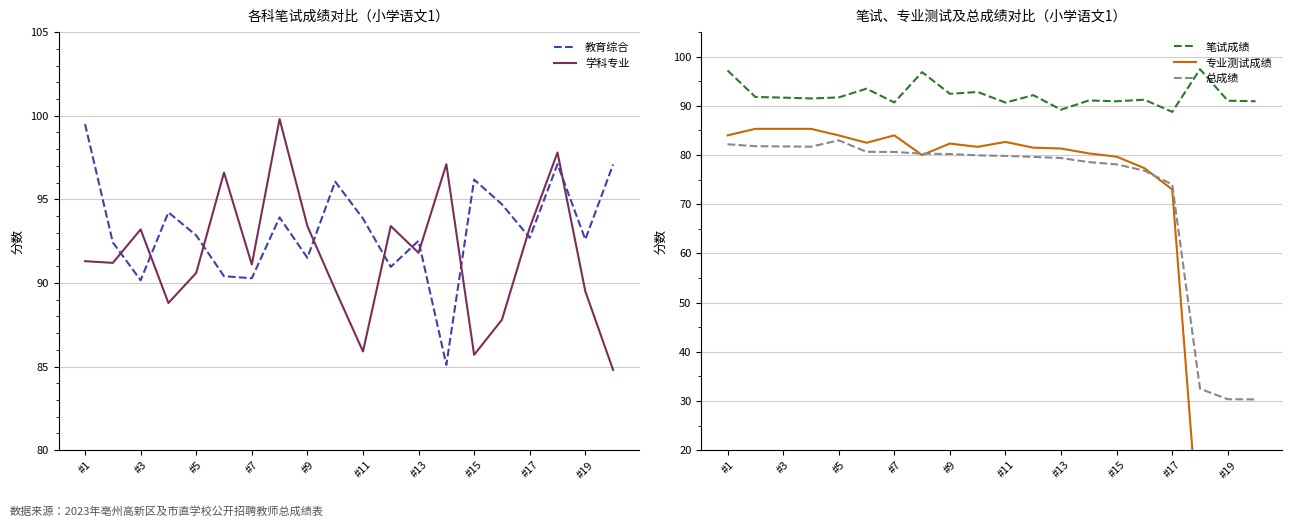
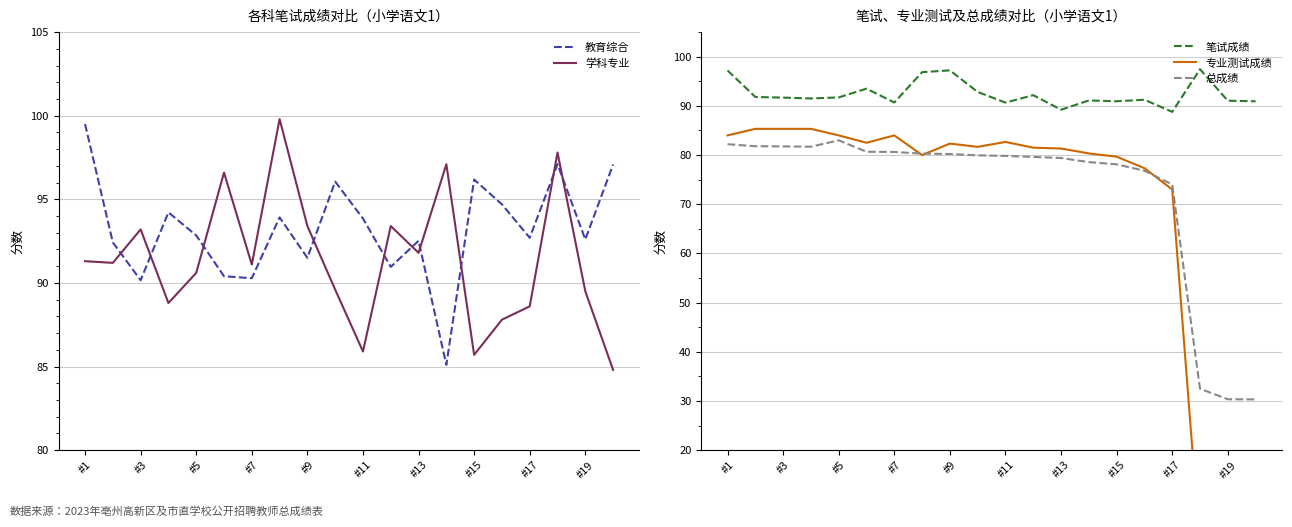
  {
    "各科笔试成绩对比（小学语文1）": {
      "教育综合": {
        "#1": 99.5,
        "#3": 90.2,
        "#5": 92.8,
        "#7": 90.3,
        "#9": 91.5,
        "#11": 93.9,
        "#13": 92.5,
        "#15": 96.2,
        "#17": 92.7,
        "#19": 92.6
      },
      "学科专业": {
        "#1": 91.3,
        "#3": 93.2,
        "#5": 90.6,
        "#7": 91.1,
        "#9": 93.4,
        "#11": 85.9,
        "#13": 91.8,
        "#15": 85.7,
-       "#17": 93.3,
+       "#17": 88.6,
        "#19": 89.5
      }
    },
    "笔试、专业测试及总成绩对比（小学语文1）": {
      "笔试成绩": {
        "#1": 97,
        "#3": 92,
        "#5": 92,
        "#7": 91,
-       "#9": 92,
+       "#9": 97,
        "#11": 91,
        "#13": 89,
        "#15": 91,
        "#17": 89,
        "#19": 91
      },
      "专业测试成绩": {
        "#1": 84,
        "#3": 85,
        "#5": 84,
        "#7": 84,
        "#9": 82,
        "#11": 83,
        "#13": 81,
        "#15": 80,
        "#17": 73
      },
      "总成绩": {
        "#1": 82,
        "#3": 82,
        "#5": 83,
        "#7": 81,
        "#9": 80,
        "#11": 80,
        "#13": 79,
        "#15": 78,
        "#17": 74,
        "#19": 30
      }
    }
  }
